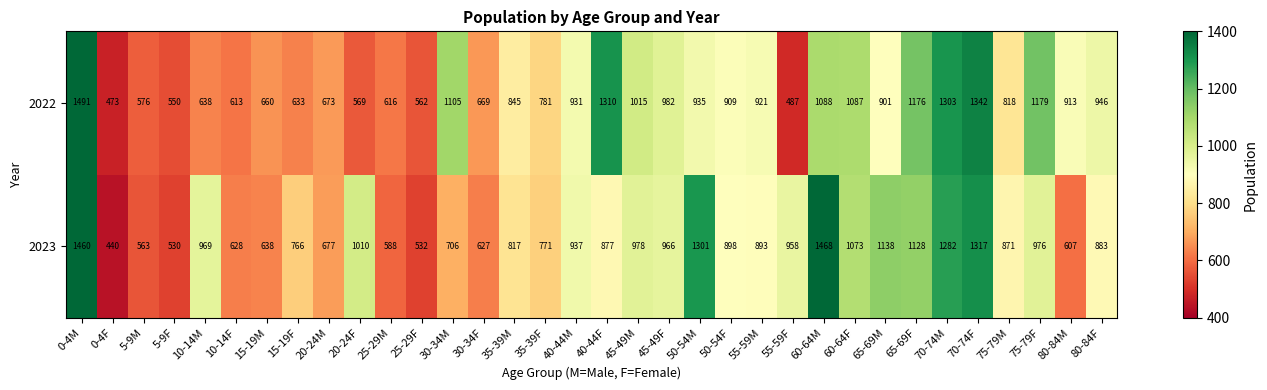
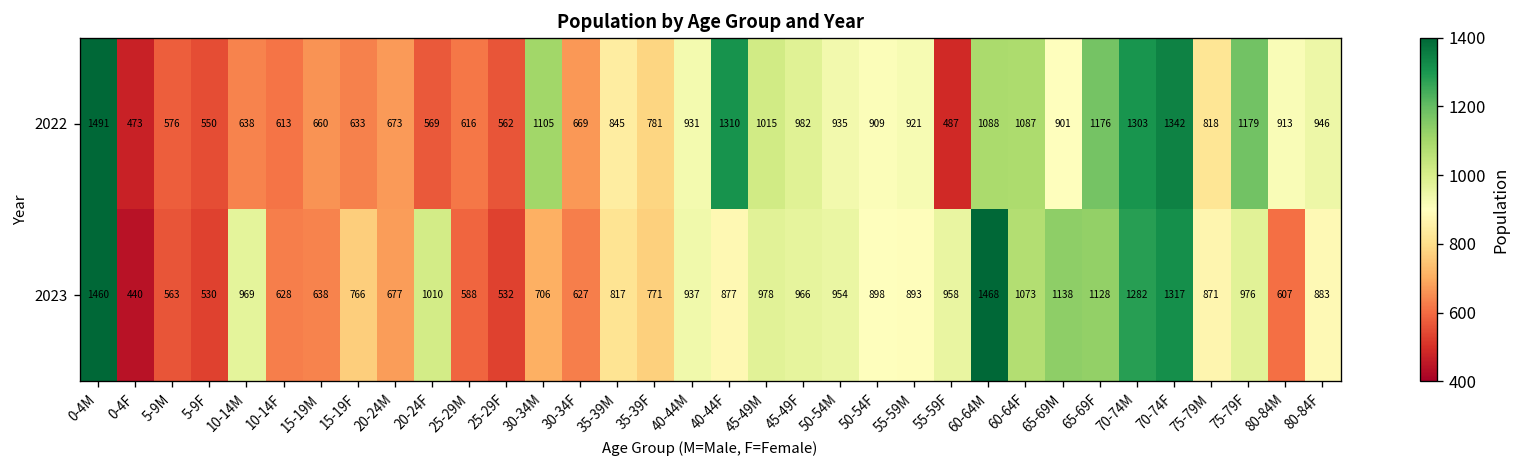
  {
    "2022": {
      "0-4M": 1491,
      "0-4F": 473,
      "5-9M": 576,
      "5-9F": 550,
      "10-14M": 638,
      "10-14F": 613,
      "15-19M": 660,
      "15-19F": 633,
      "20-24M": 673,
      "20-24F": 569,
      "25-29M": 616,
      "25-29F": 562,
      "30-34M": 1105,
      "30-34F": 669,
      "35-39M": 845,
      "35-39F": 781,
      "40-44M": 931,
      "40-44F": 1310,
      "45-49M": 1015,
      "45-49F": 982,
      "50-54M": 935,
      "50-54F": 909,
      "55-59M": 921,
      "55-59F": 487,
      "60-64M": 1088,
      "60-64F": 1087,
      "65-69M": 901,
      "65-69F": 1176,
      "70-74M": 1303,
      "70-74F": 1342,
      "75-79M": 818,
      "75-79F": 1179,
      "80-84M": 913,
      "80-84F": 946
    },
    "2023": {
      "0-4M": 1460,
      "0-4F": 440,
      "5-9M": 563,
      "5-9F": 530,
      "10-14M": 969,
      "10-14F": 628,
      "15-19M": 638,
      "15-19F": 766,
      "20-24M": 677,
      "20-24F": 1010,
      "25-29M": 588,
      "25-29F": 532,
      "30-34M": 706,
      "30-34F": 627,
      "35-39M": 817,
      "35-39F": 771,
      "40-44M": 937,
      "40-44F": 877,
      "45-49M": 978,
      "45-49F": 966,
-     "50-54M": 1301,
+     "50-54M": 954,
      "50-54F": 898,
      "55-59M": 893,
      "55-59F": 958,
      "60-64M": 1468,
      "60-64F": 1073,
      "65-69M": 1138,
      "65-69F": 1128,
      "70-74M": 1282,
      "70-74F": 1317,
      "75-79M": 871,
      "75-79F": 976,
      "80-84M": 607,
      "80-84F": 883
    }
  }
